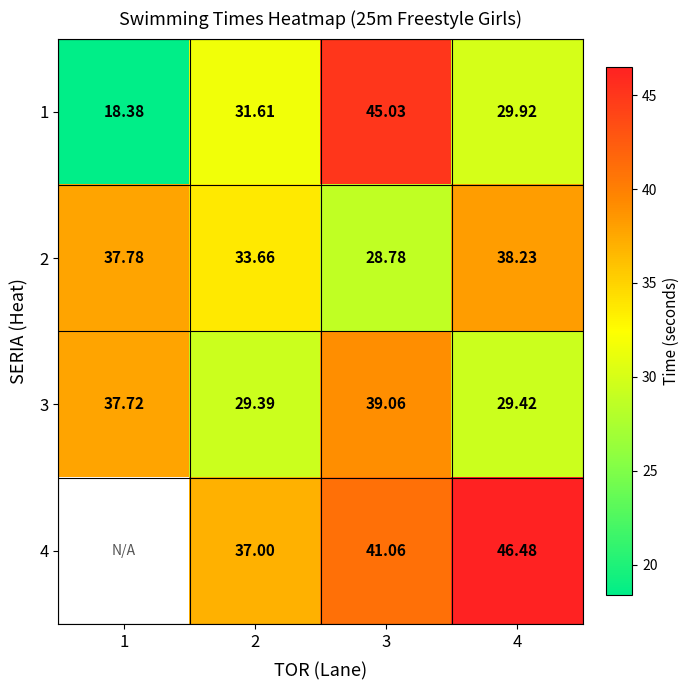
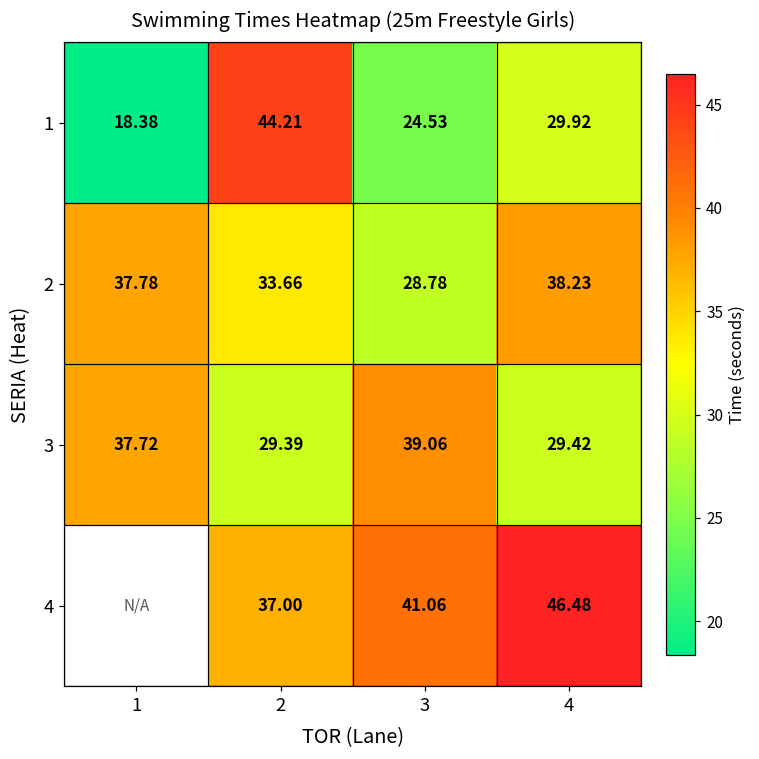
  {
    "1": {
      "1": 18.38,
-     "2": 31.61,
-     "3": 45.03,
+     "2": 44.21,
+     "3": 24.53,
      "4": 29.92
    },
    "2": {
      "1": 37.78,
      "2": 33.66,
      "3": 28.78,
      "4": 38.23
    },
    "3": {
      "1": 37.72,
      "2": 29.39,
      "3": 39.06,
      "4": 29.42
    },
    "4": {
      "2": 37.00,
      "3": 41.06,
      "4": 46.48
    }
  }
